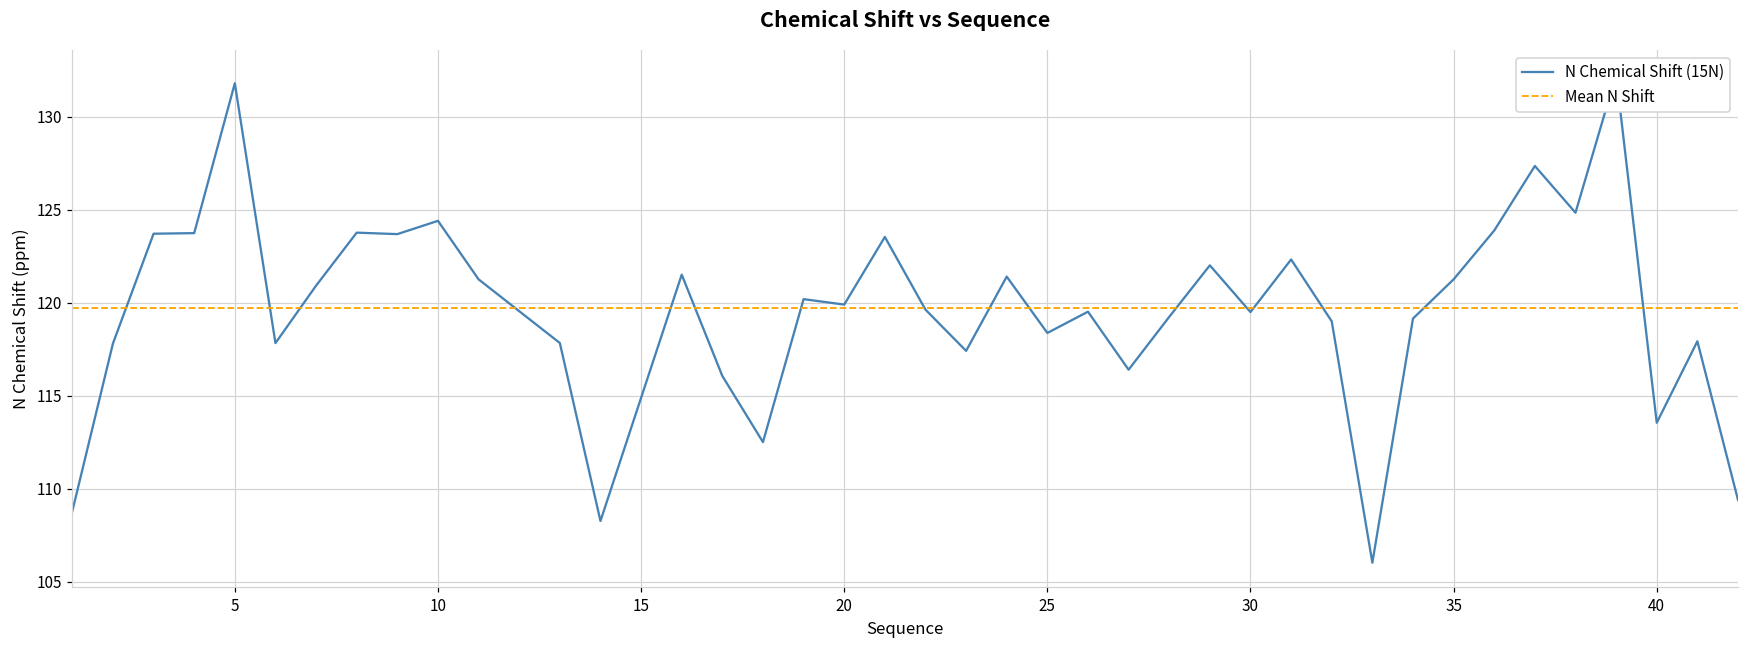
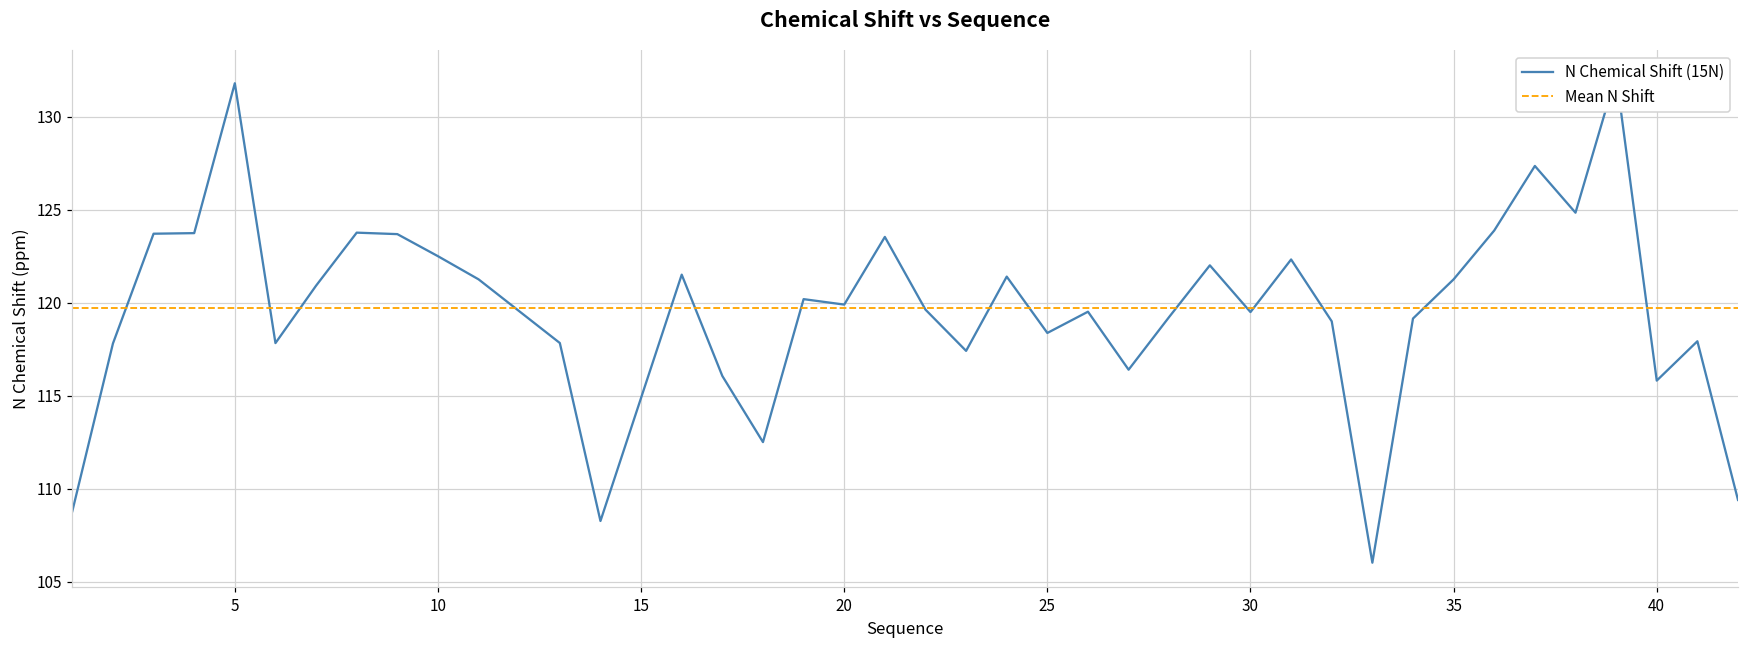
  {
    "5": 131.8,
-   "10": 124.4,
+   "10": 122.5,
    "20": 119.9,
    "25": 118.4,
    "30": 119.5,
    "35": 121.3,
-   "40": 113.6
+   "40": 115.8
  }
